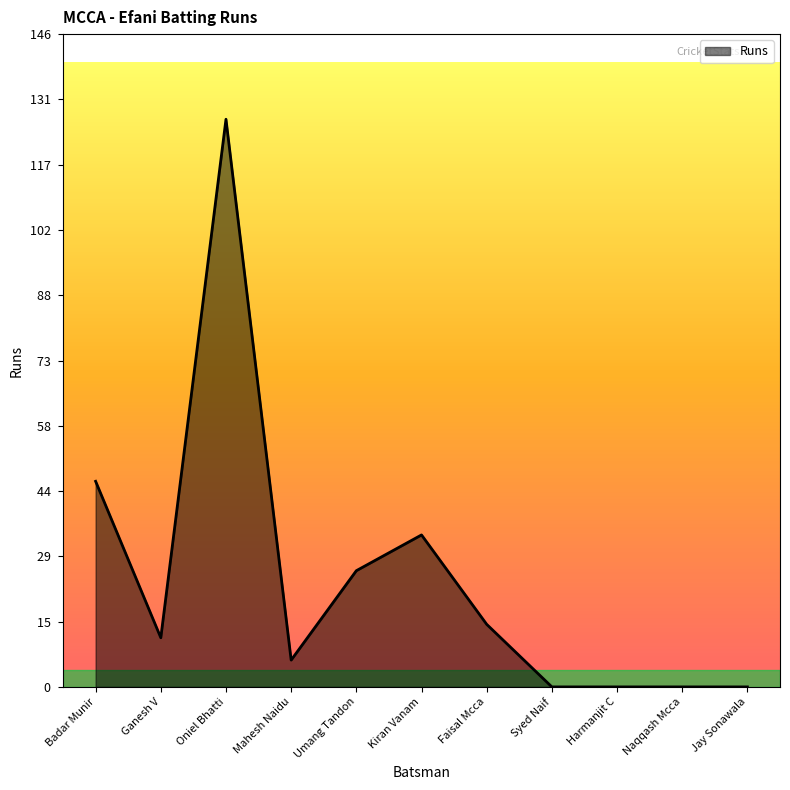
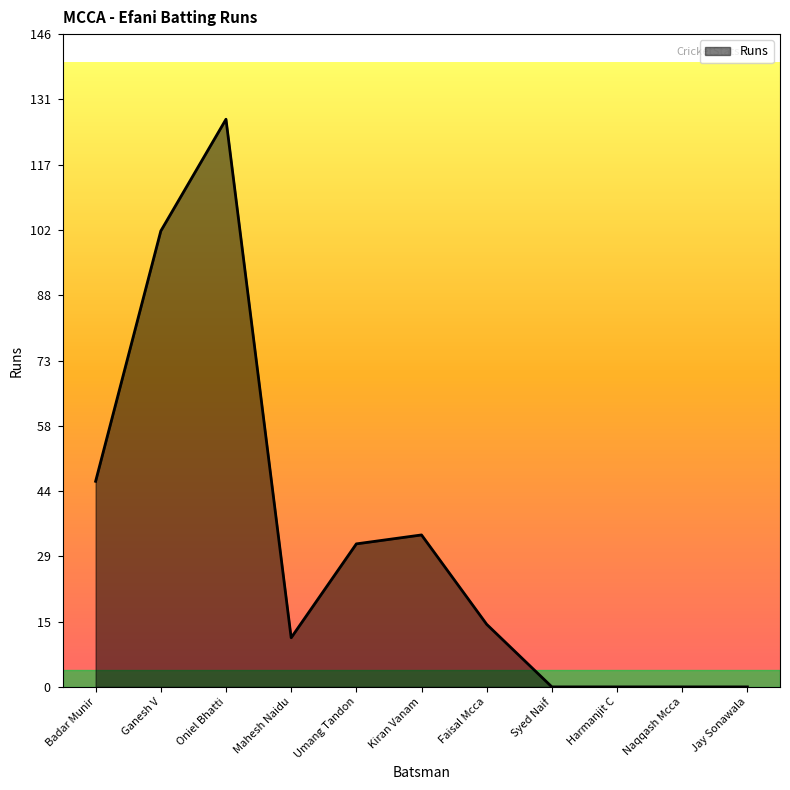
  {
    "Badar Munir": 46,
-   "Ganesh V": 11,
+   "Ganesh V": 102,
    "Oniel Bhatti": 127,
-   "Mahesh Naidu": 6,
-   "Umang Tandon": 26,
+   "Mahesh Naidu": 11,
+   "Umang Tandon": 32,
    "Kiran Vanam": 34,
    "Faisal Mcca": 14
  }
